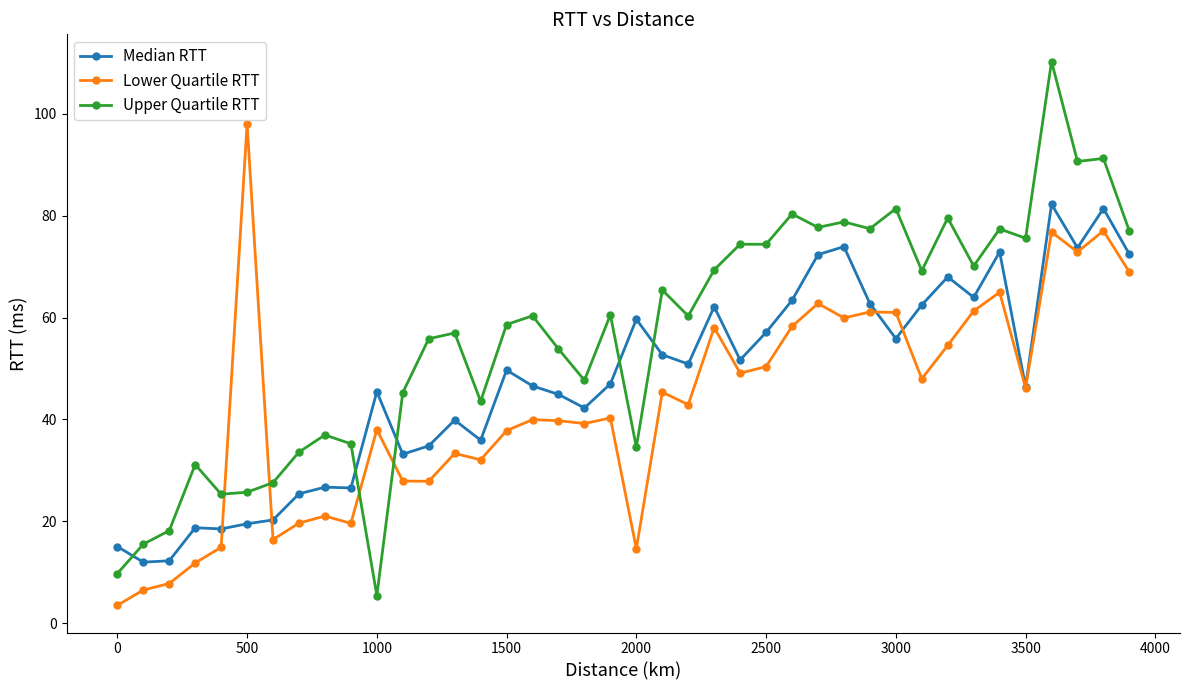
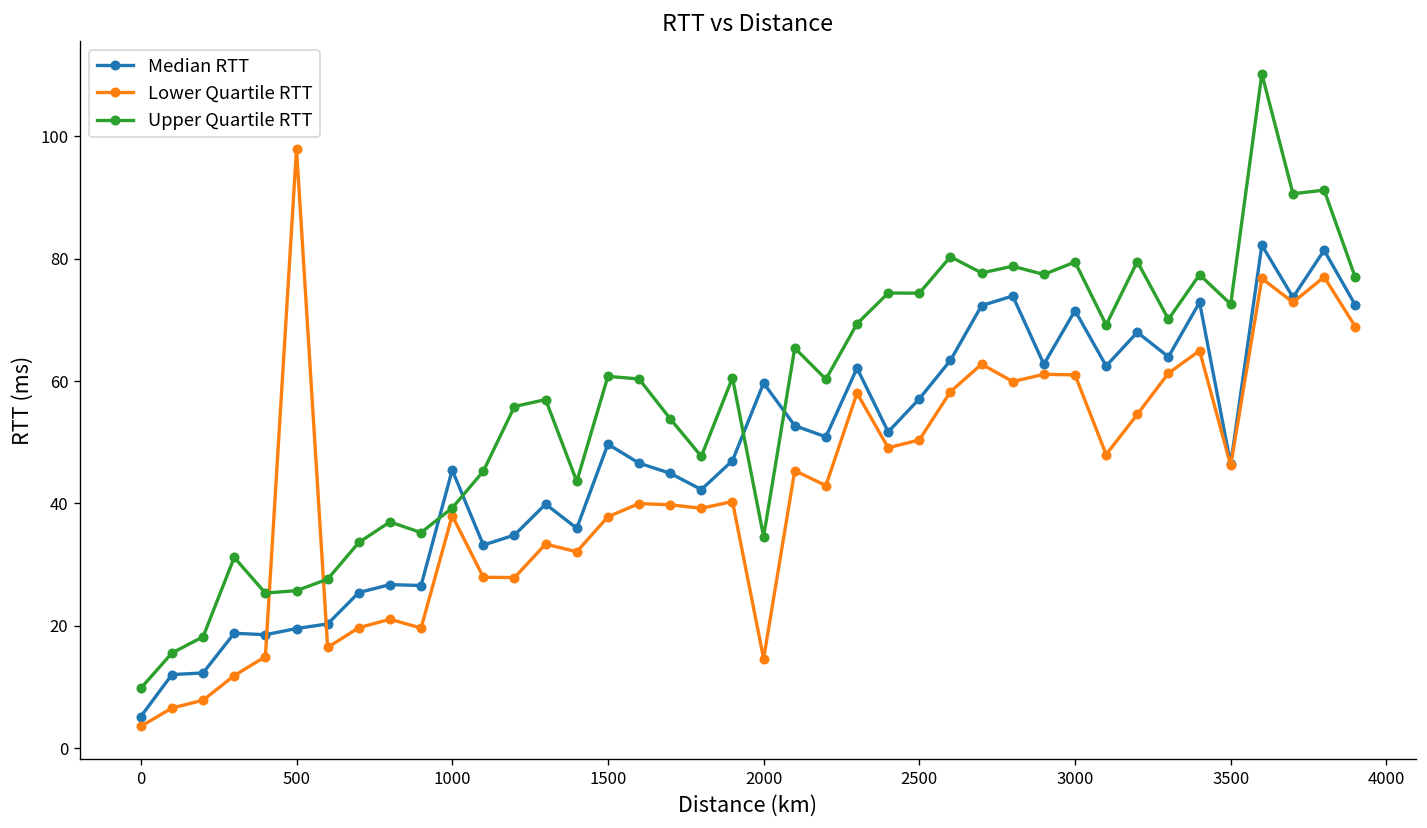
  {
    "Median RTT": {
-     "0": 15,
+     "0": 5,
      "500": 20,
      "1000": 45,
      "1500": 50,
      "2000": 60,
      "2500": 57,
-     "3000": 56
+     "3000": 72
    },
    "Lower Quartile RTT": {
      "0": 4,
      "500": 98,
      "1000": 38,
      "1500": 38,
      "2000": 15,
      "2500": 50,
      "3000": 61
    },
    "Upper Quartile RTT": {
      "0": 10,
      "500": 26,
-     "1000": 5,
-     "1500": 59,
+     "1000": 39,
+     "1500": 61,
      "2000": 35,
      "2500": 74,
-     "3000": 81,
-     "3500": 76
+     "3000": 79,
+     "3500": 73
    }
  }
